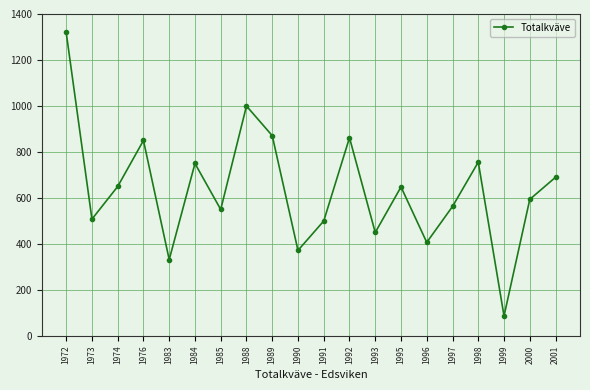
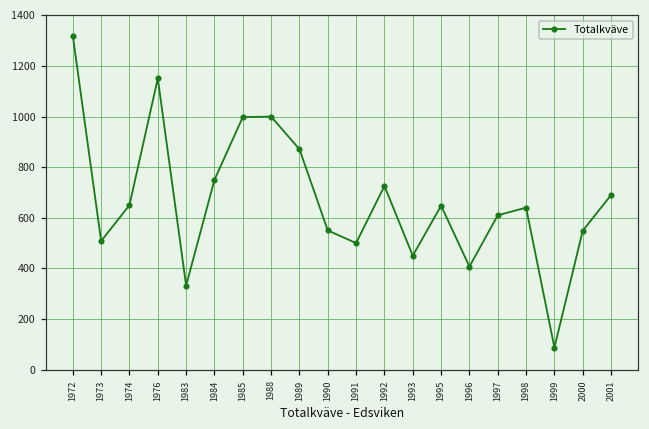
  {
    "1972": 1320,
    "1973": 510,
    "1974": 650,
-   "1976": 850,
+   "1976": 1150,
    "1983": 330,
    "1984": 750,
-   "1985": 550,
+   "1985": 1000,
    "1988": 1000,
    "1989": 870,
-   "1990": 370,
+   "1990": 550,
    "1991": 500,
-   "1992": 860,
+   "1992": 730,
    "1993": 450,
    "1995": 650,
    "1996": 410,
-   "1997": 560,
-   "1998": 760,
+   "1997": 610,
+   "1998": 640,
    "1999": 90,
-   "2000": 590,
+   "2000": 550,
    "2001": 690
  }
